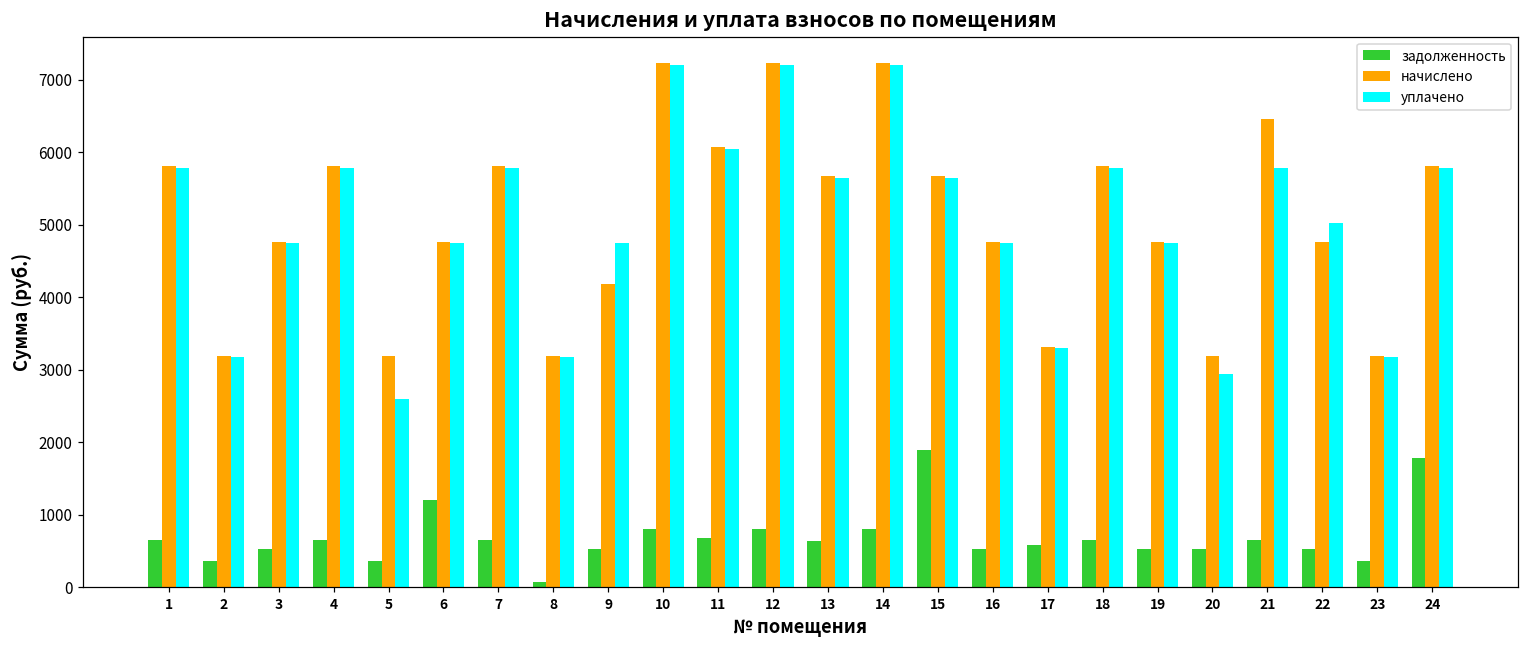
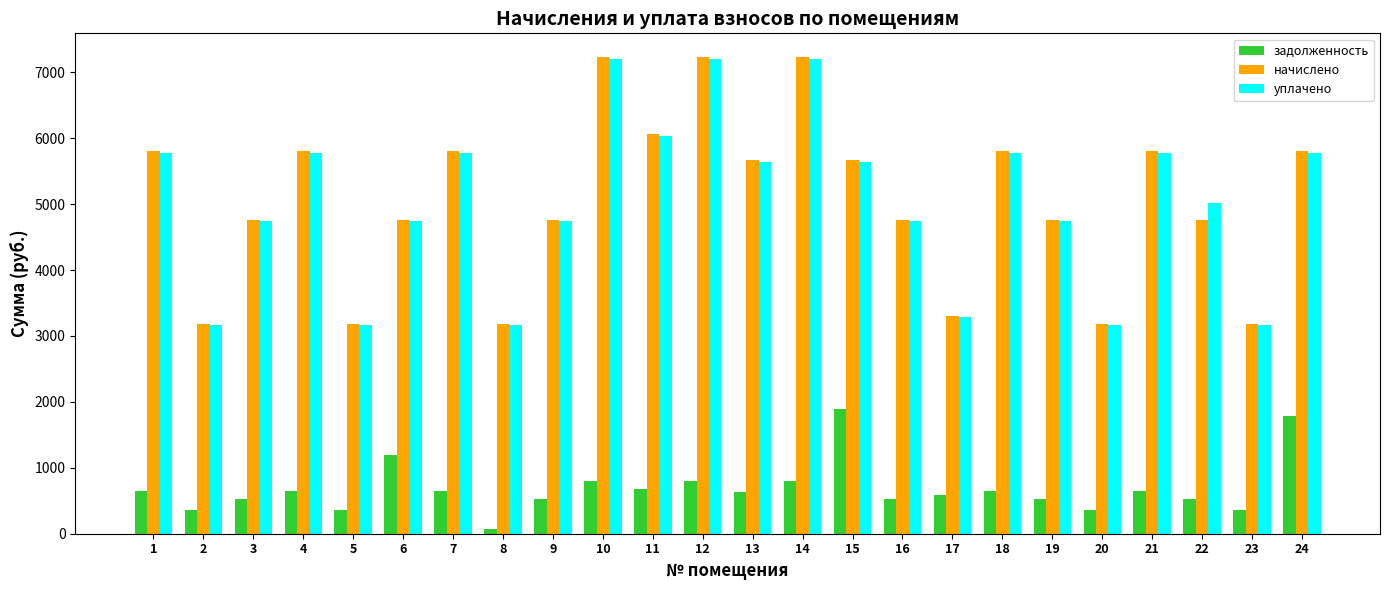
  {
    "задолженность": {
      "1": 600,
      "2": 400,
      "3": 500,
      "4": 600,
      "5": 400,
      "6": 1200,
      "7": 600,
      "8": 100,
      "9": 500,
      "10": 800,
      "11": 700,
      "12": 800,
      "13": 600,
      "14": 800,
      "15": 1900,
      "16": 500,
      "17": 600,
      "18": 600,
      "19": 500,
-     "20": 500,
+     "20": 400,
      "21": 600,
      "22": 500,
      "23": 400,
      "24": 1800
    },
    "начислено": {
      "1": 5800,
      "2": 3200,
      "3": 4800,
      "4": 5800,
      "5": 3200,
      "6": 4800,
      "7": 5800,
      "8": 3200,
-     "9": 4200,
+     "9": 4800,
      "10": 7200,
      "11": 6100,
      "12": 7200,
      "13": 5700,
      "14": 7200,
      "15": 5700,
      "16": 4800,
      "17": 3300,
      "18": 5800,
      "19": 4800,
      "20": 3200,
-     "21": 6500,
+     "21": 5800,
      "22": 4800,
      "23": 3200,
      "24": 5800
    },
    "уплачено": {
      "1": 5800,
      "2": 3200,
      "3": 4700,
      "4": 5800,
-     "5": 2600,
+     "5": 3200,
      "6": 4700,
      "7": 5800,
      "8": 3200,
      "9": 4700,
      "10": 7200,
      "11": 6000,
      "12": 7200,
      "13": 5600,
      "14": 7200,
      "15": 5600,
      "16": 4700,
      "17": 3300,
      "18": 5800,
      "19": 4700,
-     "20": 2900,
+     "20": 3200,
      "21": 5800,
      "22": 5000,
      "23": 3200,
      "24": 5800
    }
  }
